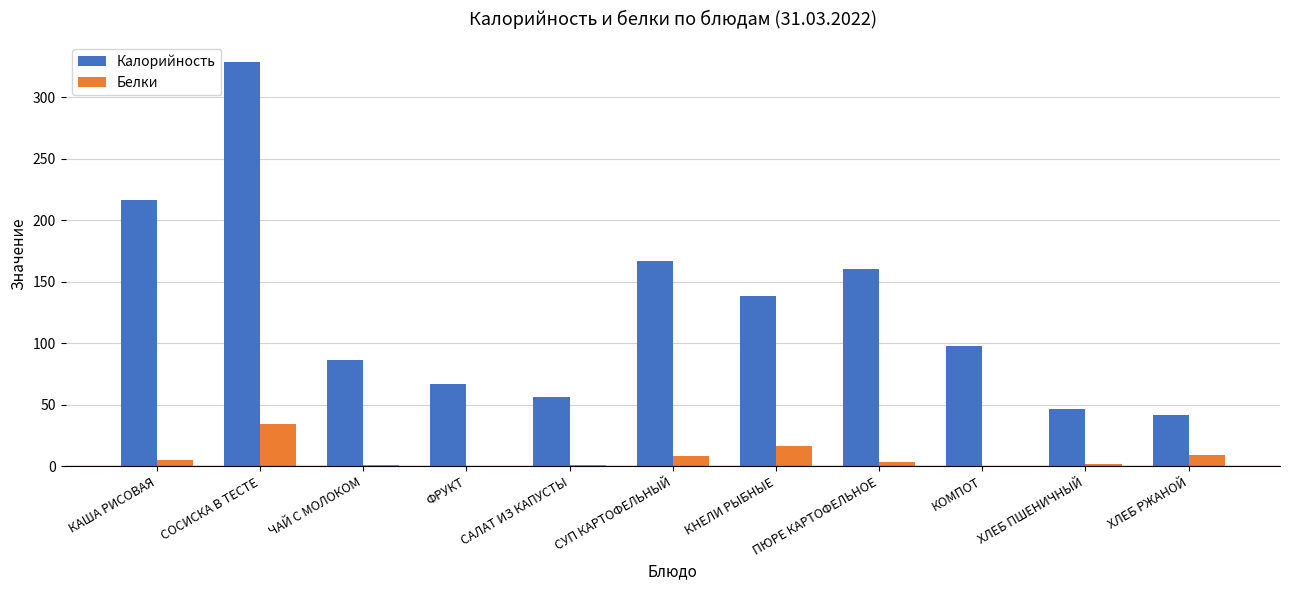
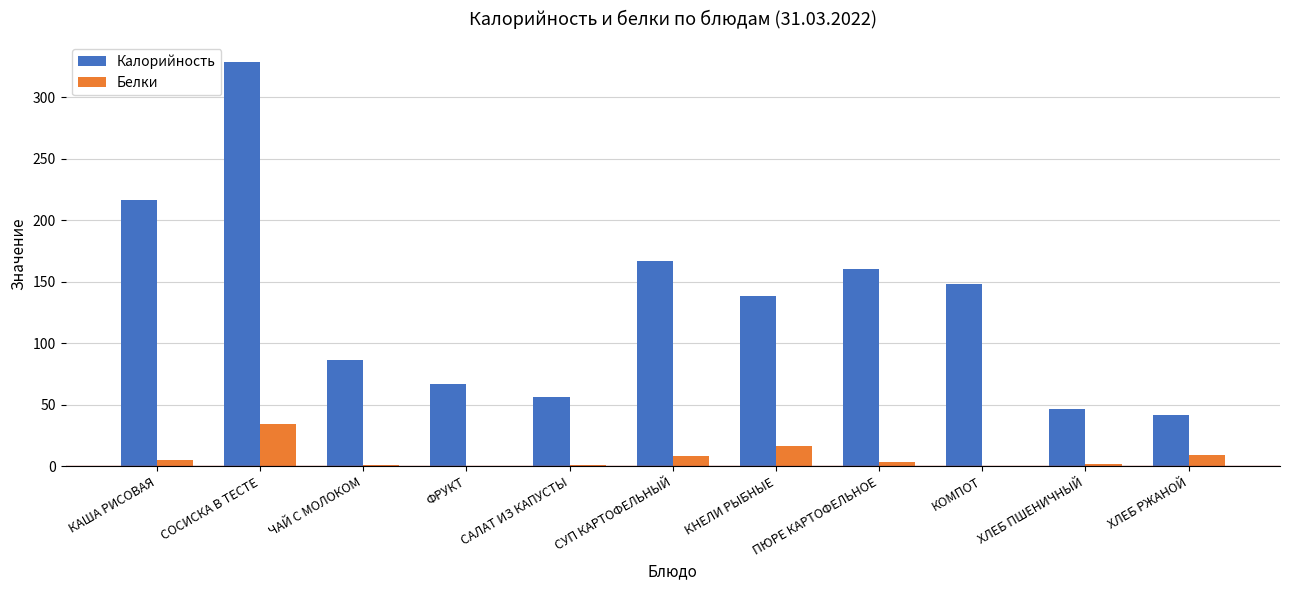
  {
    "Калорийность": {
      "КАША РИСОВАЯ": 216,
      "СОСИСКА В ТЕСТЕ": 328,
      "ЧАЙ С МОЛОКОМ": 87,
      "ФРУКТ": 67,
      "САЛАТ ИЗ КАПУСТЫ": 56,
      "СУП КАРТОФЕЛЬНЫЙ": 167,
      "КНЕЛИ РЫБНЫЕ": 138,
      "ПЮРЕ КАРТОФЕЛЬНОЕ": 160,
-     "КОМПОТ": 98,
+     "КОМПОТ": 148,
      "ХЛЕБ ПШЕНИЧНЫЙ": 47,
      "ХЛЕБ РЖАНОЙ": 42
    },
    "Белки": {
      "КАША РИСОВАЯ": 5,
      "СОСИСКА В ТЕСТЕ": 34,
      "СУП КАРТОФЕЛЬНЫЙ": 8,
      "КНЕЛИ РЫБНЫЕ": 16,
      "ПЮРЕ КАРТОФЕЛЬНОЕ": 3,
      "ХЛЕБ РЖАНОЙ": 9
    }
  }
